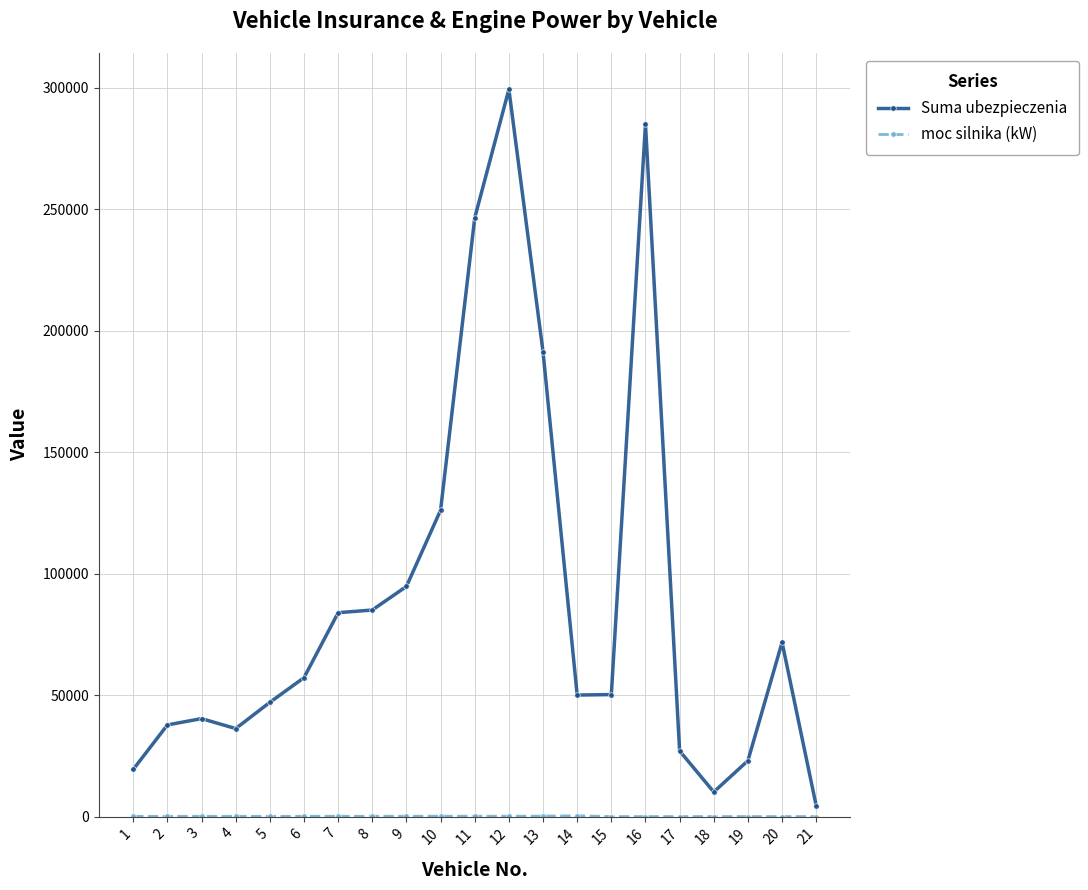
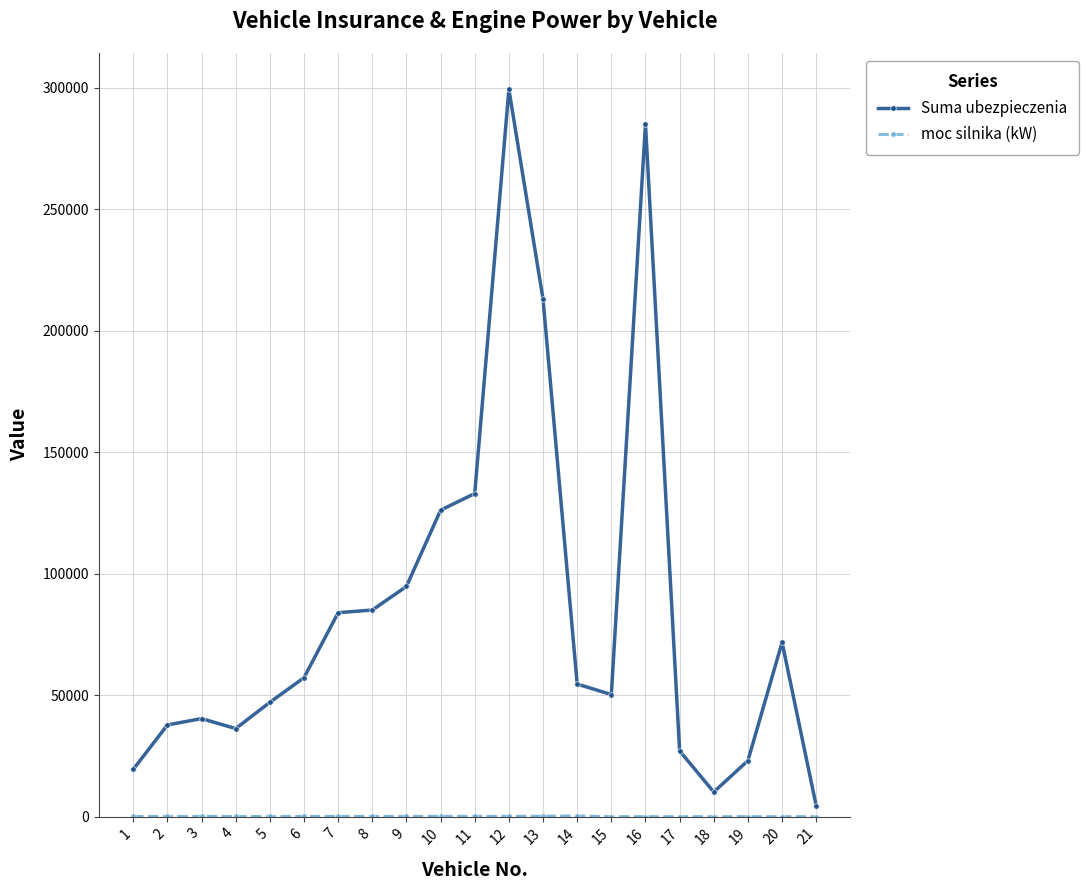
  {
    "Suma ubezpieczenia": {
      "1": 19000,
      "2": 38000,
      "3": 40000,
      "4": 36000,
      "5": 47000,
      "6": 57000,
      "7": 84000,
      "8": 85000,
      "9": 95000,
      "10": 126000,
-     "11": 246000,
+     "11": 133000,
      "12": 299000,
-     "13": 191000,
-     "14": 50000,
+     "13": 213000,
+     "14": 55000,
      "15": 50000,
      "16": 285000,
      "17": 27000,
      "18": 10000,
      "19": 23000,
      "20": 72000,
      "21": 4000
    },
    "moc silnika (kW)": {
      "1": 0,
      "2": 0,
      "3": 0,
      "4": 0,
      "5": 0,
      "6": 0,
      "7": 0,
      "8": 0,
      "9": 0,
      "10": 0,
      "11": 0,
      "12": 0,
      "13": 0,
      "14": 0,
      "15": 0,
      "16": 0,
      "17": 0,
      "18": 0,
      "19": 0,
      "20": 0,
      "21": 0
    }
  }
